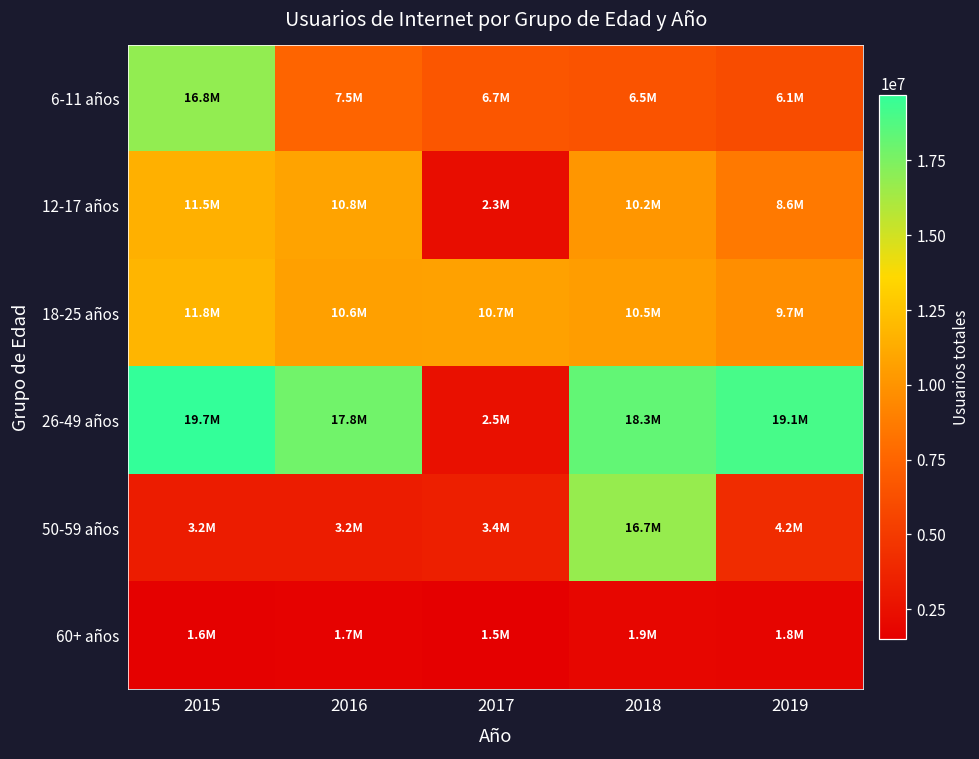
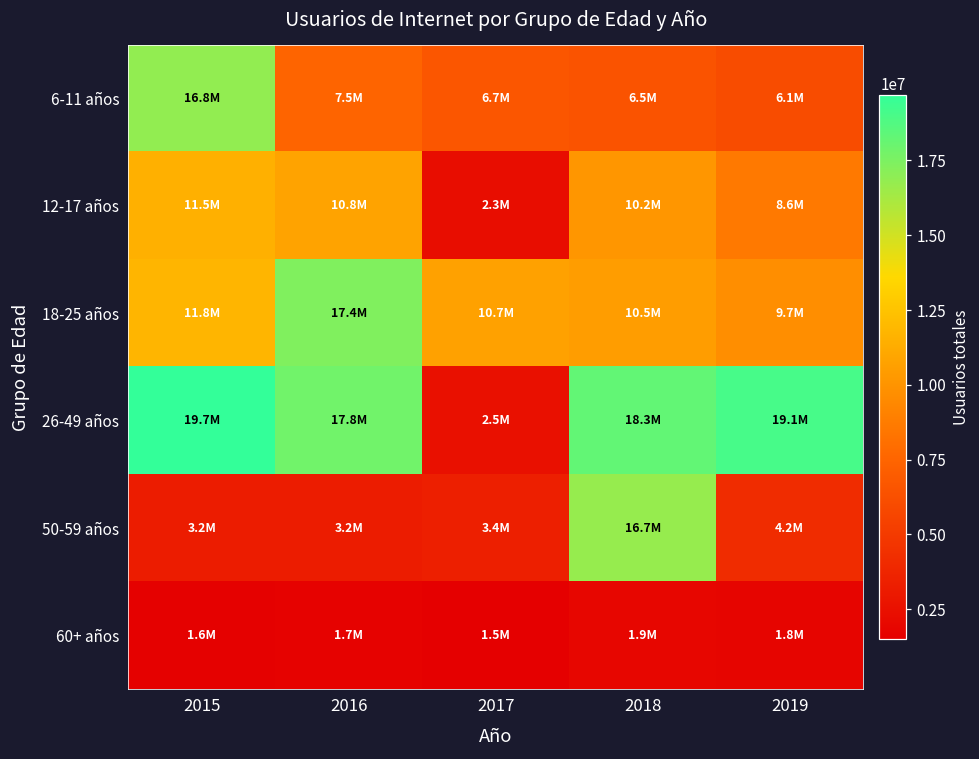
  {
    "6-11 años": {
      "2015": "16.8M",
      "2016": "7.5M",
      "2017": "6.7M",
      "2018": "6.5M",
      "2019": "6.1M"
    },
    "12-17 años": {
      "2015": "11.5M",
      "2016": "10.8M",
      "2017": "2.3M",
      "2018": "10.2M",
      "2019": "8.6M"
    },
    "18-25 años": {
      "2015": "11.8M",
-     "2016": "10.6M",
+     "2016": "17.4M",
      "2017": "10.7M",
      "2018": "10.5M",
      "2019": "9.7M"
    },
    "26-49 años": {
      "2015": "19.7M",
      "2016": "17.8M",
      "2017": "2.5M",
      "2018": "18.3M",
      "2019": "19.1M"
    },
    "50-59 años": {
      "2015": "3.2M",
      "2016": "3.2M",
      "2017": "3.4M",
      "2018": "16.7M",
      "2019": "4.2M"
    },
    "60+ años": {
      "2015": "1.6M",
      "2016": "1.7M",
      "2017": "1.5M",
      "2018": "1.9M",
      "2019": "1.8M"
    }
  }
